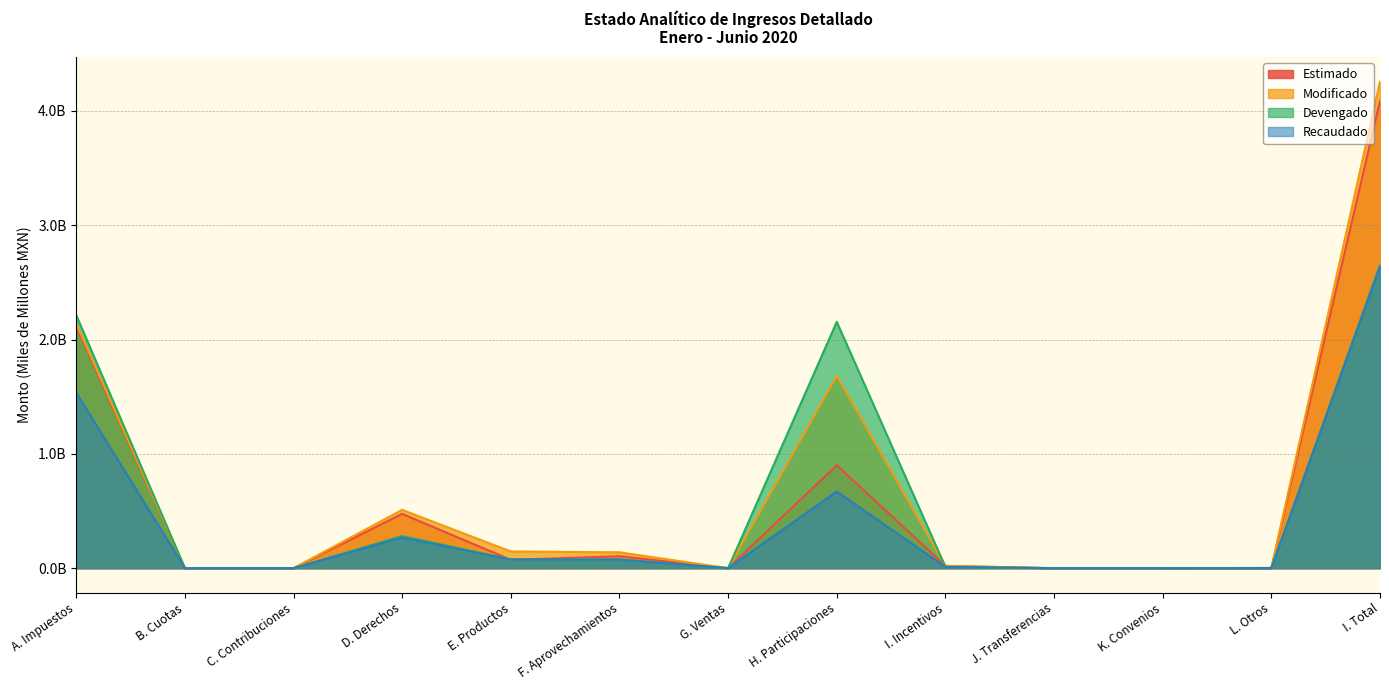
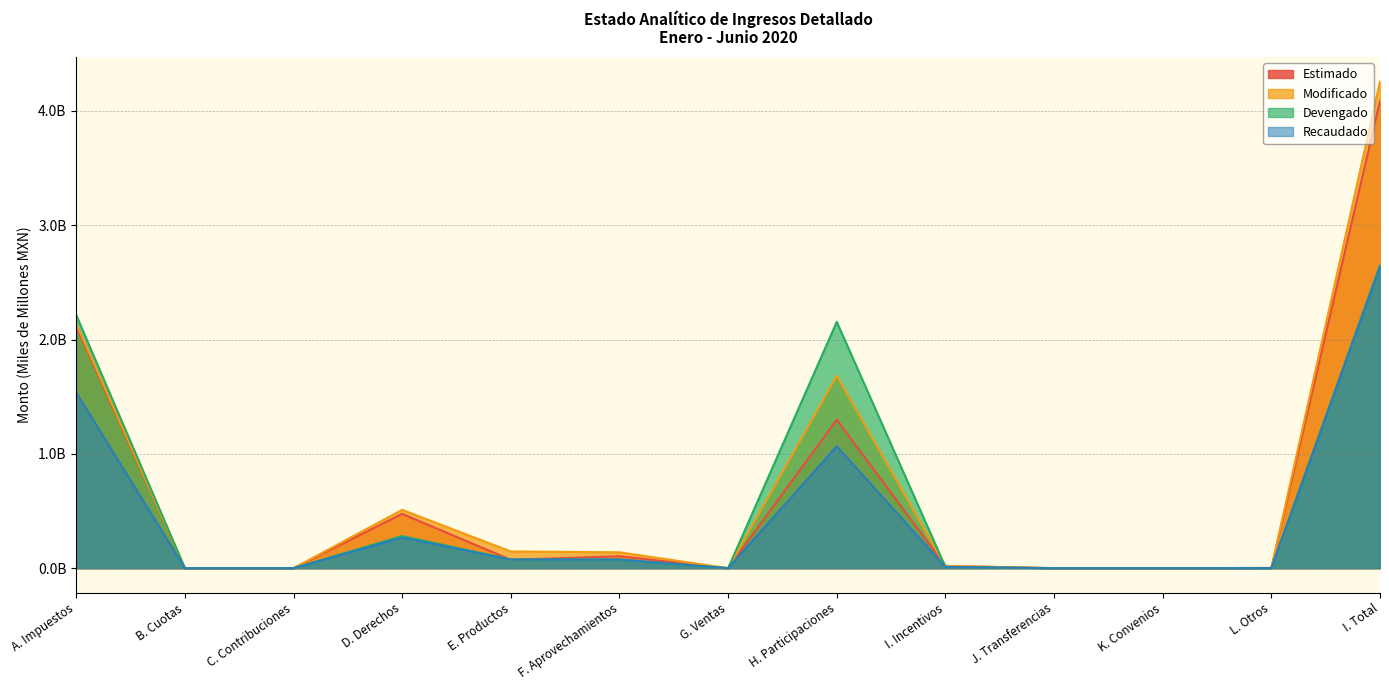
  {
    "Estimado": {
      "A. Impuestos": 2120000000,
      "D. Derechos": 470000000,
      "F. Aprovechamientos": 100000000,
-     "H. Participaciones": 900000000,
+     "H. Participaciones": 1300000000,
      "I. Total": 4090000000
    },
    "Modificado": {
      "A. Impuestos": 2140000000,
      "D. Derechos": 510000000,
      "E. Productos": 150000000,
      "F. Aprovechamientos": 140000000,
      "H. Participaciones": 1680000000,
      "I. Total": 4260000000
    },
    "Devengado": {
      "A. Impuestos": 2210000000,
      "H. Participaciones": 2150000000
    },
    "Recaudado": {
      "A. Impuestos": 1540000000,
-     "H. Participaciones": 670000000
+     "H. Participaciones": 1070000000
    }
  }
